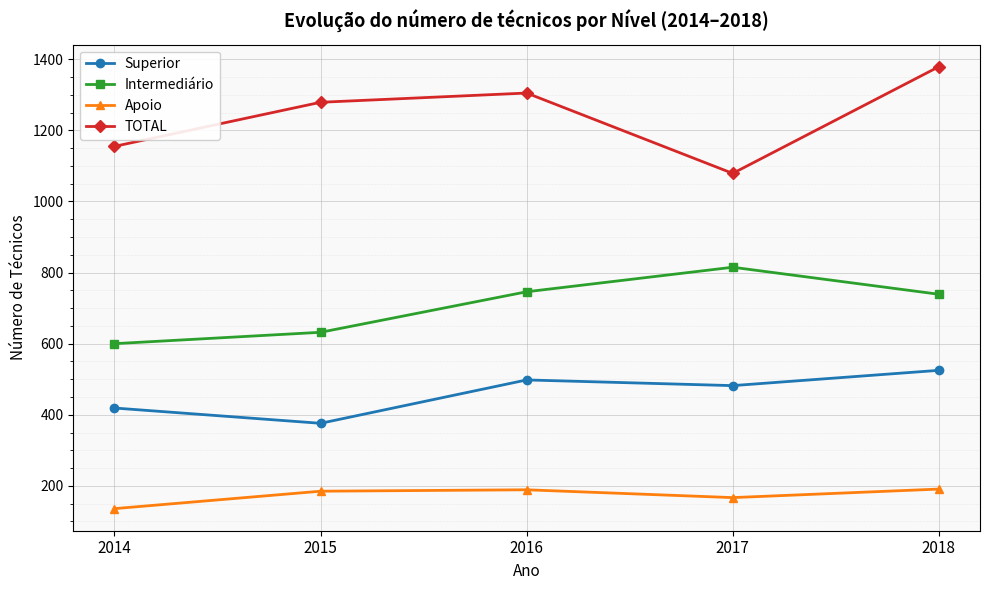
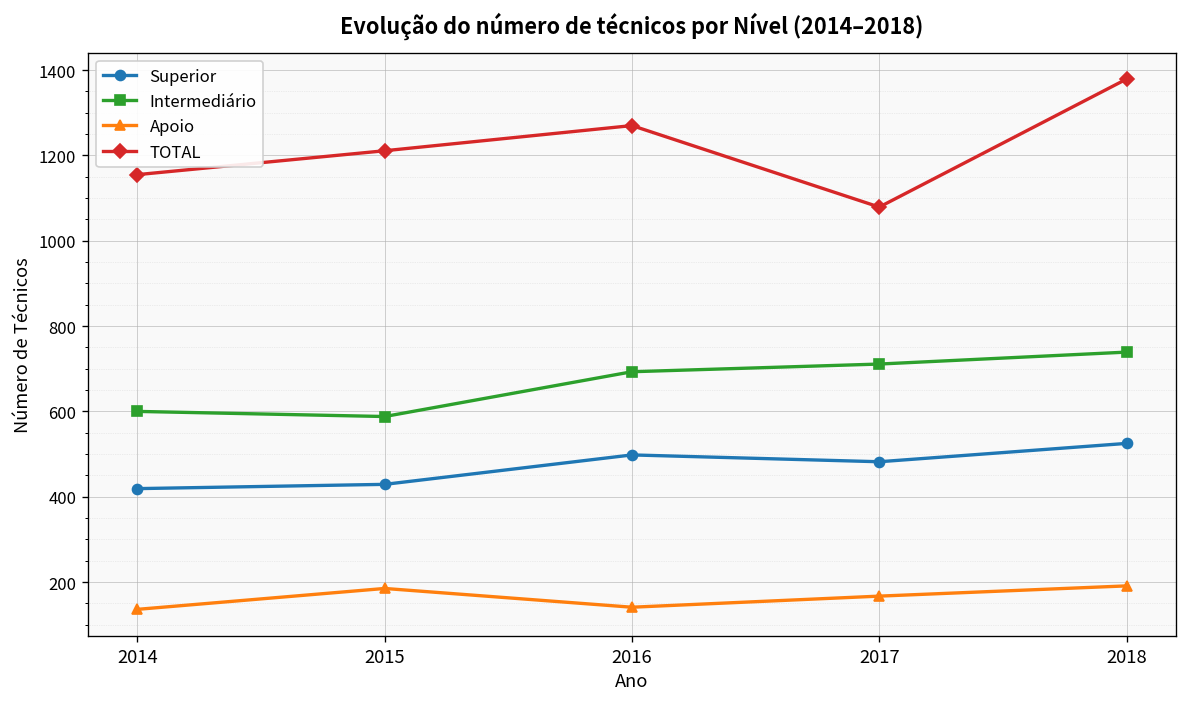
  {
    "Superior": {
      "2014": 420,
-     "2015": 380,
+     "2015": 430,
      "2016": 500,
      "2017": 480,
      "2018": 530
    },
    "Intermediário": {
      "2014": 600,
-     "2015": 630,
-     "2016": 750,
-     "2017": 820,
+     "2015": 590,
+     "2016": 690,
+     "2017": 710,
      "2018": 740
    },
    "Apoio": {
      "2014": 140,
      "2015": 190,
-     "2016": 190,
+     "2016": 140,
      "2017": 170,
      "2018": 190
    },
    "TOTAL": {
      "2014": 1160,
-     "2015": 1280,
-     "2016": 1310,
+     "2015": 1210,
+     "2016": 1270,
      "2017": 1080,
      "2018": 1380
    }
  }
